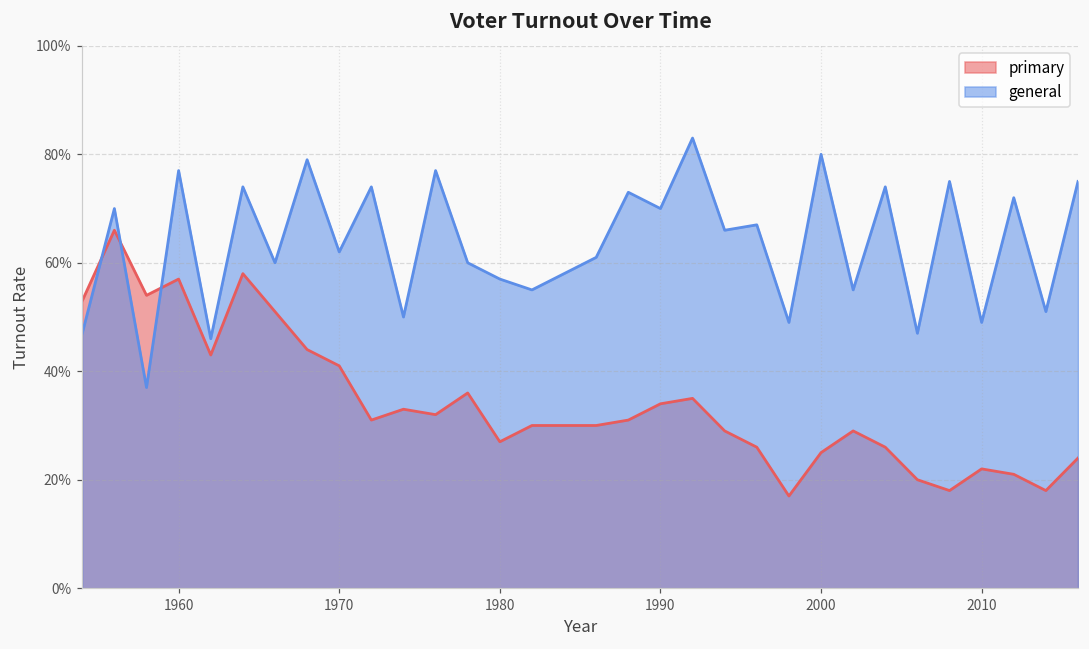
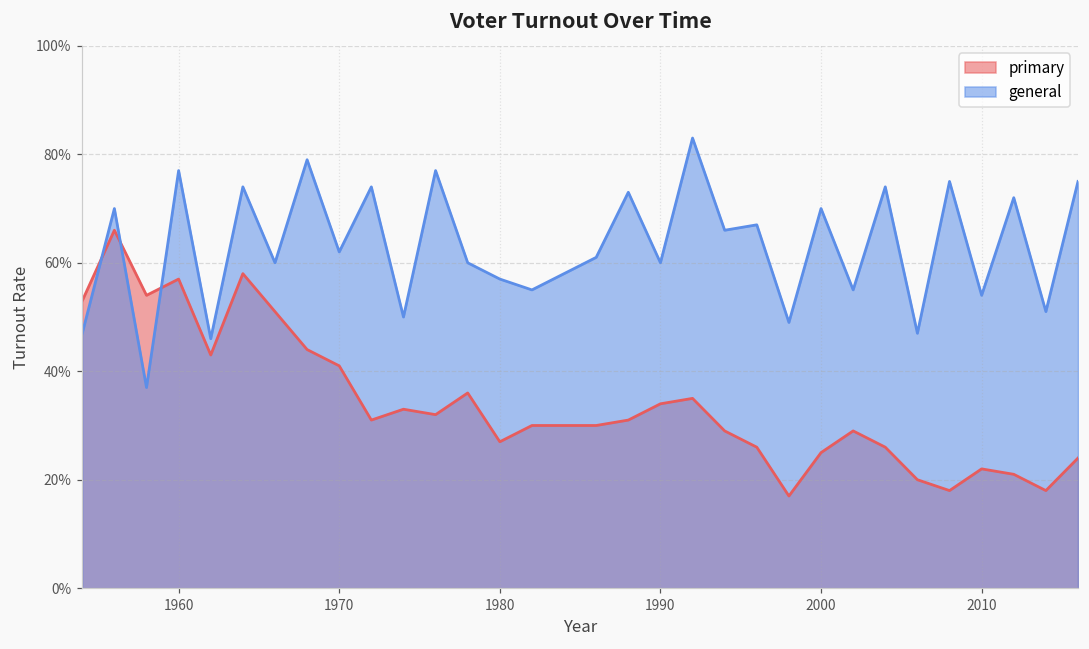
  {
    "primary": {
      "1960": "57%",
      "1970": "41%",
      "1980": "27%",
      "1990": "34%",
      "2000": "25%",
      "2010": "22%"
    },
    "general": {
      "1960": "77%",
      "1970": "62%",
      "1980": "57%",
-     "1990": "70%",
-     "2000": "80%",
-     "2010": "49%"
+     "1990": "60%",
+     "2000": "70%",
+     "2010": "54%"
    }
  }
